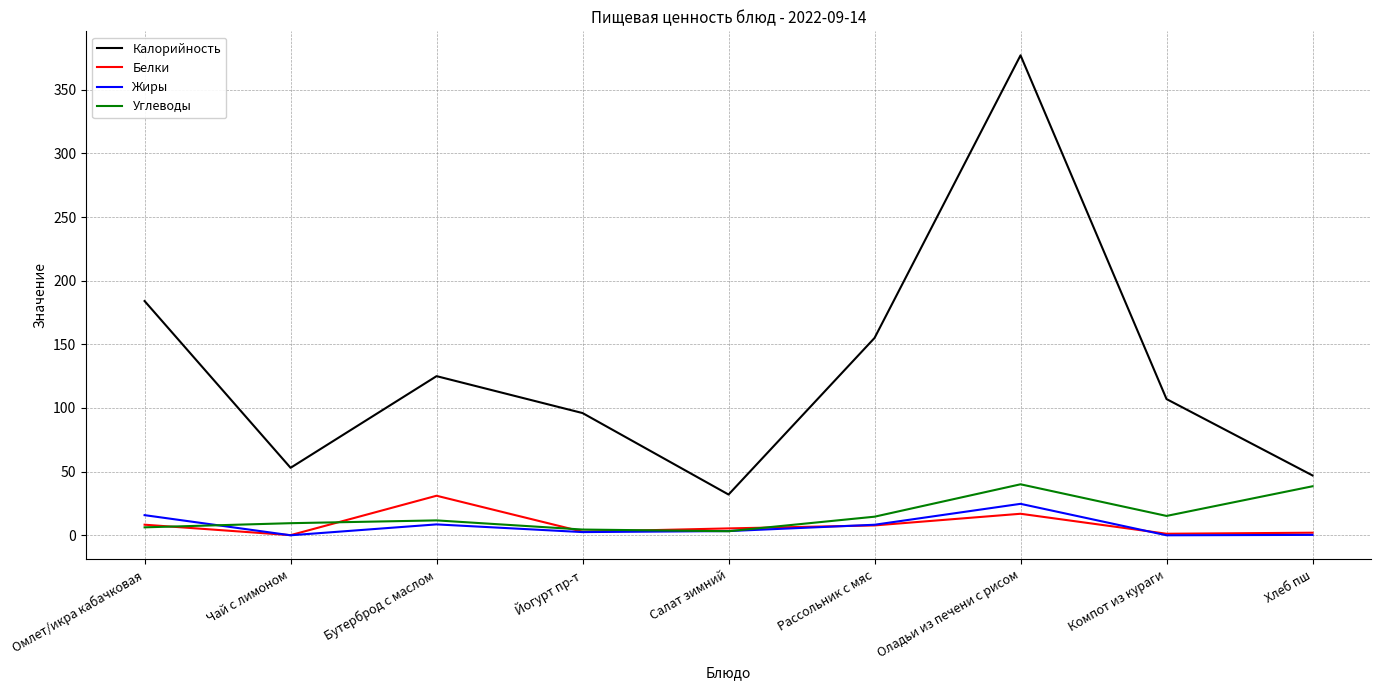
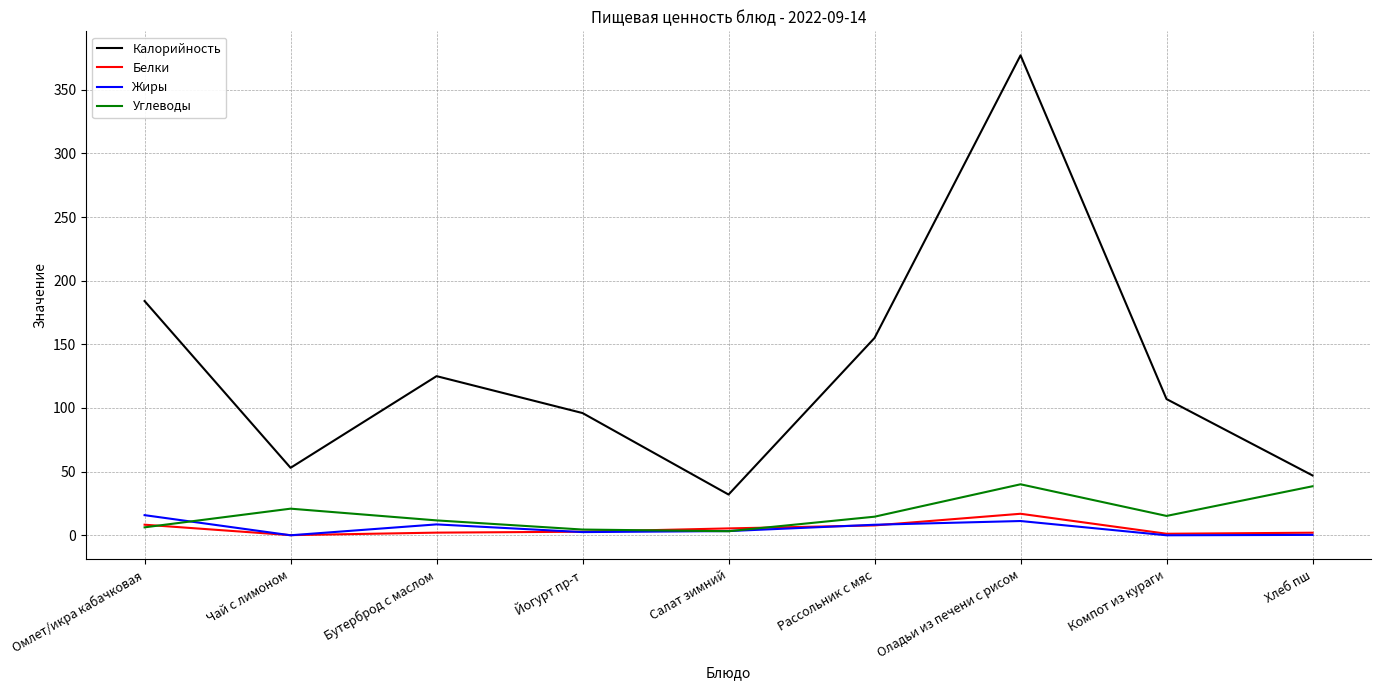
  {
    "Калорийность": {
      "Омлет/икра кабачковая": 184,
      "Чай с лимоном": 53,
      "Бутерброд с маслом": 125,
      "Йогурт пр-т": 96,
      "Салат зимний": 32,
      "Рассольник с мяс": 155,
      "Оладьи из печени с рисом": 377,
      "Компот из кураги": 107,
      "Хлеб пш": 47
    },
    "Белки": {
      "Омлет/икра кабачковая": 8,
-     "Бутерброд с маслом": 31,
+     "Бутерброд с маслом": 2,
      "Салат зимний": 5,
      "Оладьи из печени с рисом": 17
    },
    "Жиры": {
      "Омлет/икра кабачковая": 16,
      "Бутерброд с маслом": 9,
-     "Оладьи из печени с рисом": 25
+     "Оладьи из печени с рисом": 11
    },
    "Углеводы": {
      "Омлет/икра кабачковая": 6,
-     "Чай с лимоном": 10,
+     "Чай с лимоном": 21,
      "Бутерброд с маслом": 12,
      "Рассольник с мяс": 15,
      "Оладьи из печени с рисом": 40,
      "Компот из кураги": 15,
      "Хлеб пш": 39
    }
  }
